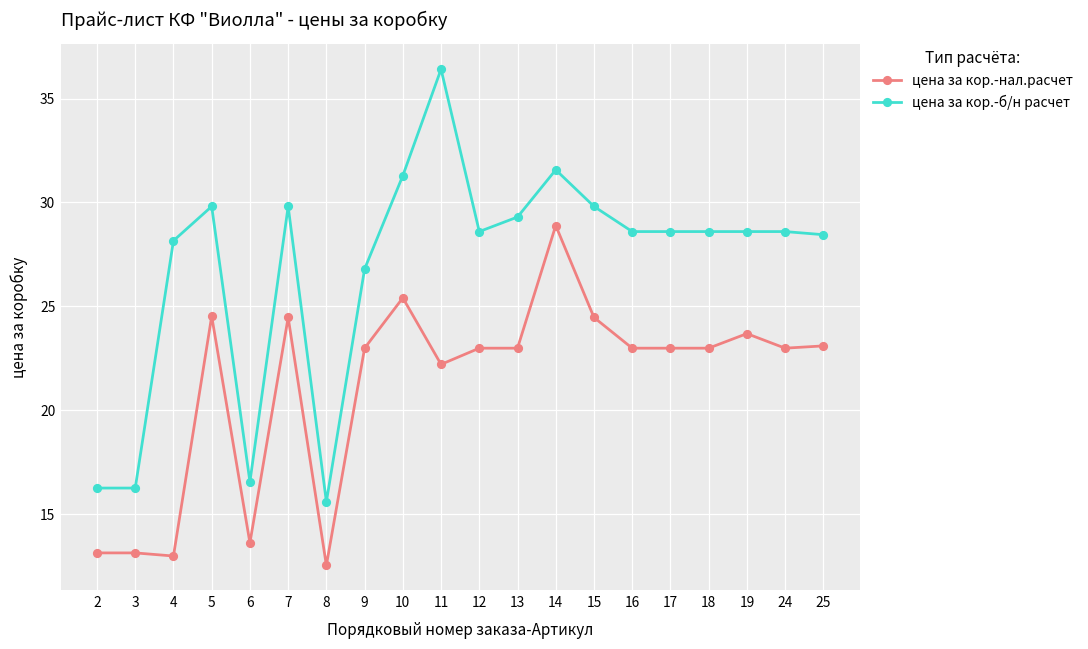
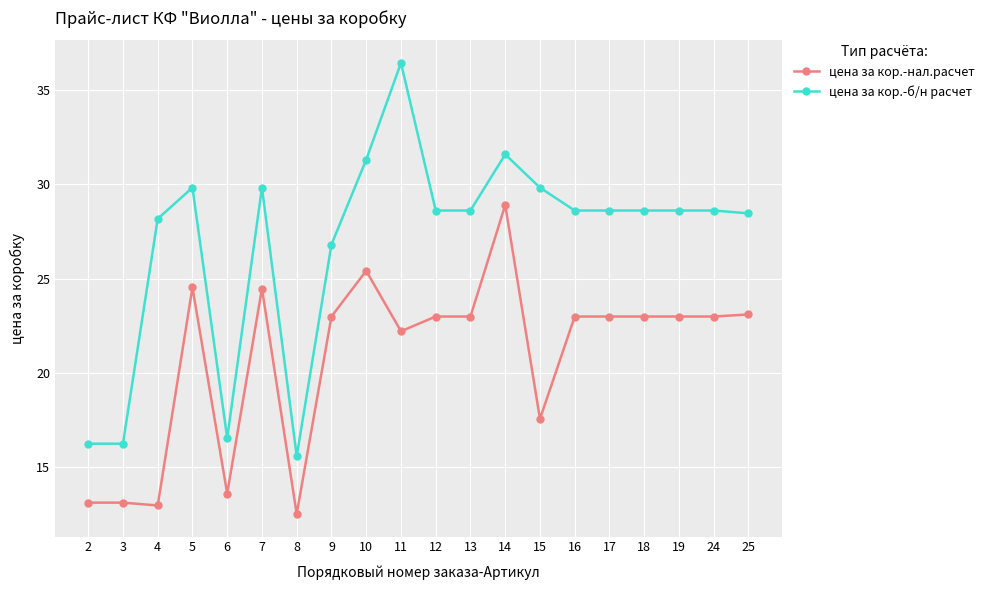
  {
    "цена за кор.-нал.расчет": {
      "2": 13.1,
      "3": 13.1,
      "4": 13.0,
      "5": 24.5,
      "6": 13.6,
      "7": 24.5,
      "8": 12.5,
      "9": 23.0,
      "10": 25.4,
      "11": 22.2,
      "12": 23.0,
      "13": 23.0,
      "14": 28.9,
-     "15": 24.5,
+     "15": 17.6,
      "16": 23.0,
      "17": 23.0,
      "18": 23.0,
-     "19": 23.7,
+     "19": 23.0,
      "24": 23.0,
      "25": 23.1
    },
    "цена за кор.-б/н расчет": {
      "2": 16.3,
      "3": 16.3,
      "4": 28.2,
      "5": 29.8,
      "6": 16.6,
      "7": 29.8,
      "8": 15.6,
      "9": 26.8,
      "10": 31.3,
      "11": 36.4,
      "12": 28.6,
-     "13": 29.3,
+     "13": 28.6,
      "14": 31.6,
      "15": 29.8,
      "16": 28.6,
      "17": 28.6,
      "18": 28.6,
      "19": 28.6,
      "24": 28.6,
      "25": 28.5
    }
  }
